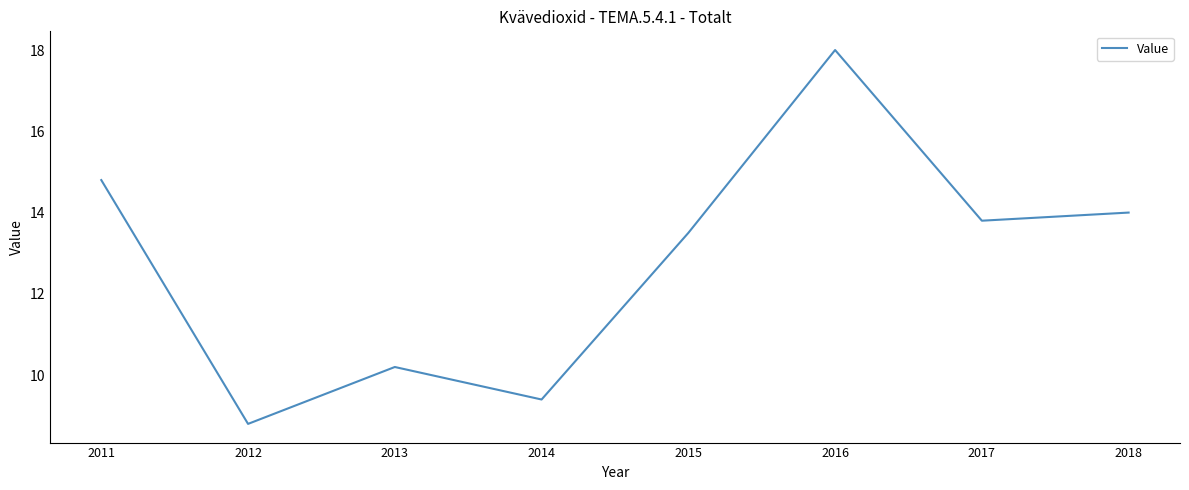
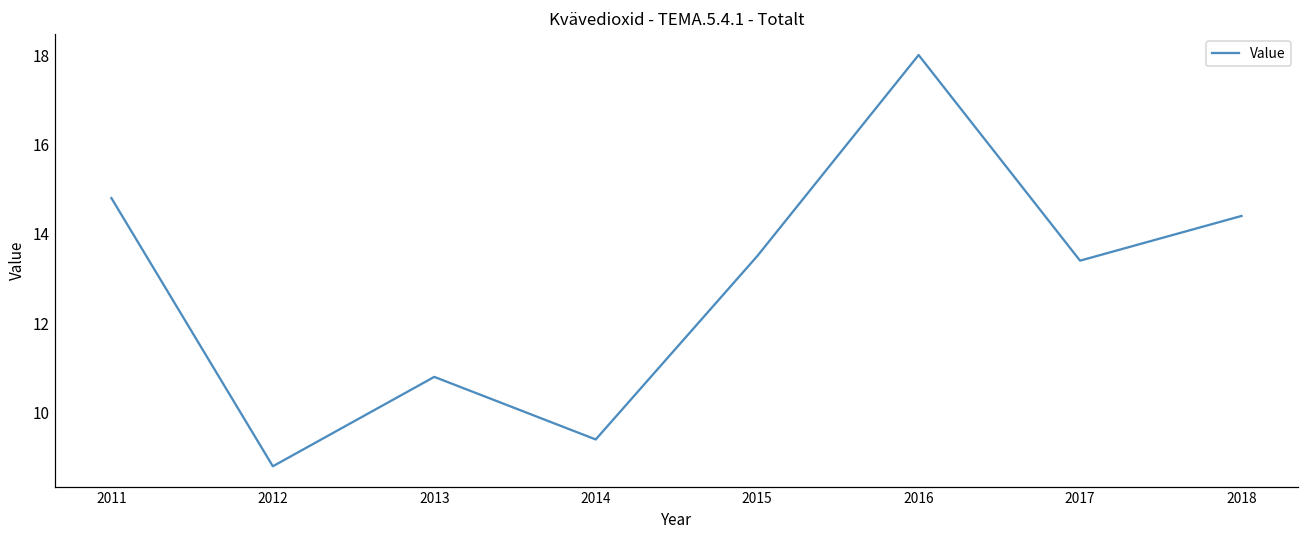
  {
    "2011": 14.8,
    "2012": 8.8,
-   "2013": 10.2,
+   "2013": 10.8,
    "2014": 9.4,
    "2015": 13.5,
    "2016": 18.0,
-   "2017": 13.8,
-   "2018": 14.0
+   "2017": 13.4,
+   "2018": 14.4
  }
